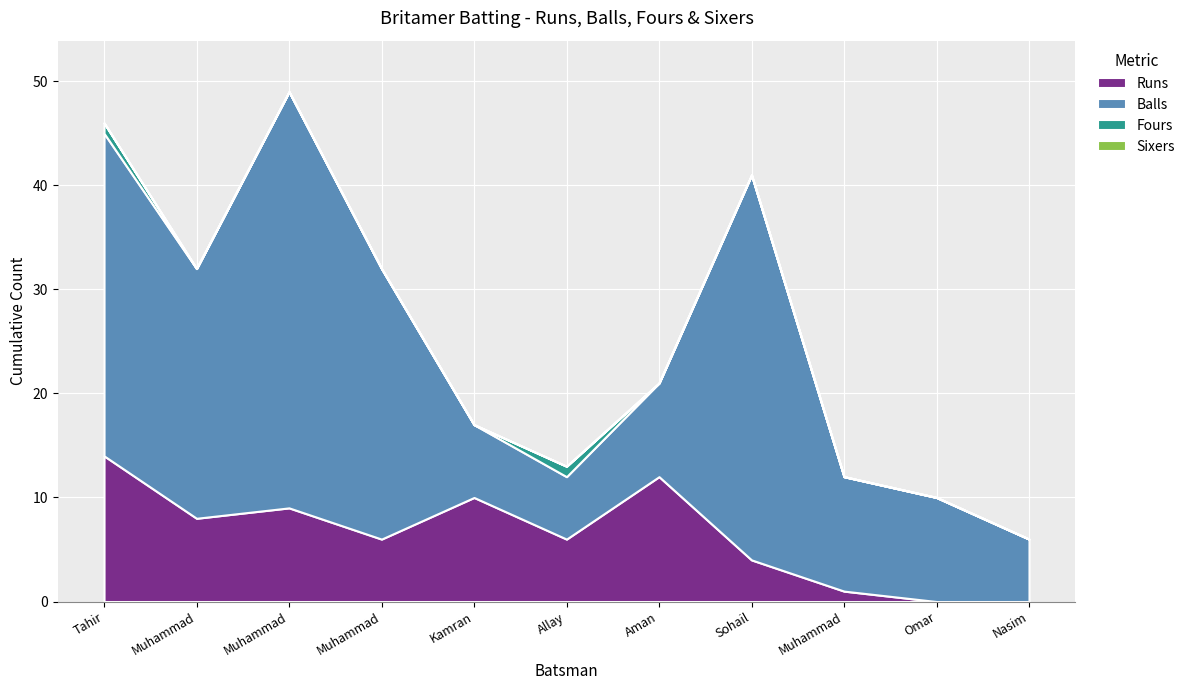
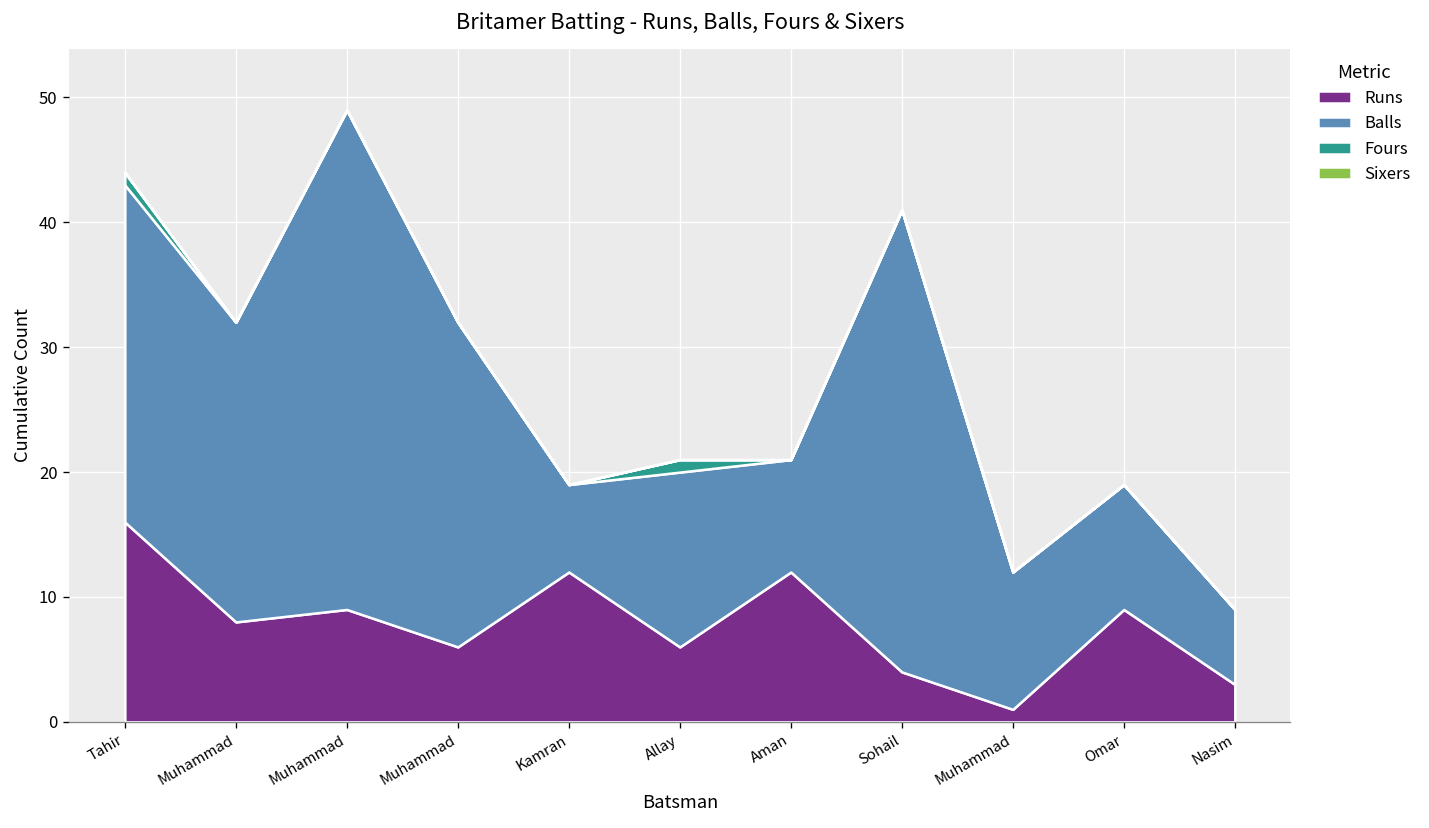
  {
    "Runs": {
-     "Tahir": 14,
-     "Kamran": 10,
-     "Omar": 0,
-     "Nasim": 0
+     "Tahir": 16,
+     "Kamran": 12,
+     "Omar": 9,
+     "Nasim": 3
    },
    "Balls": {
-     "Tahir": 31,
-     "Allay": 6
+     "Tahir": 27,
+     "Allay": 14
    }
  }
